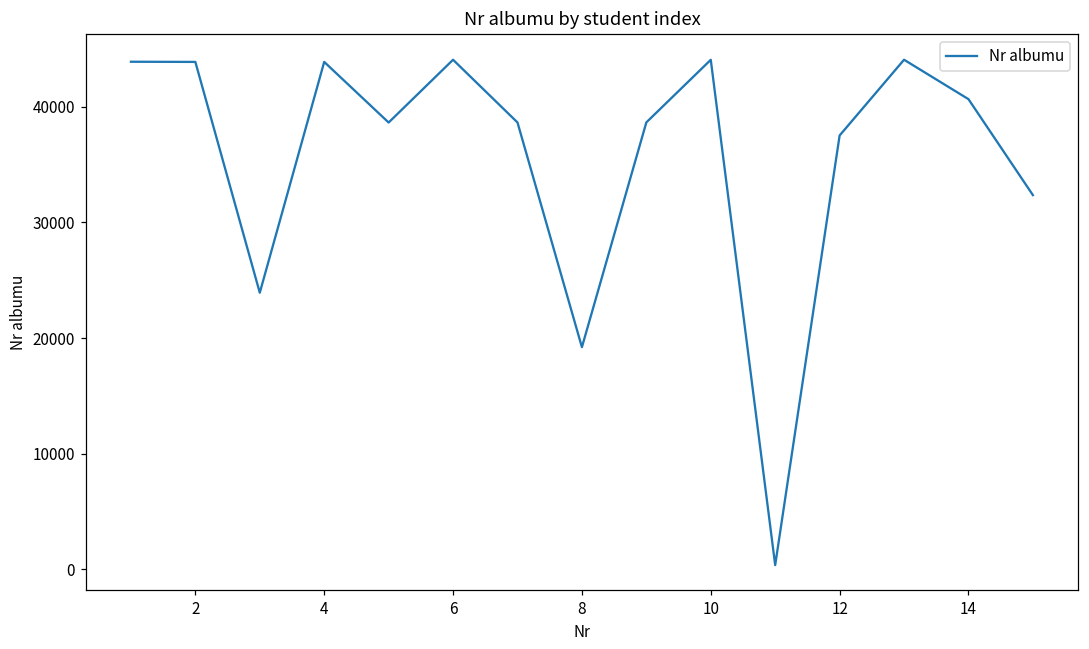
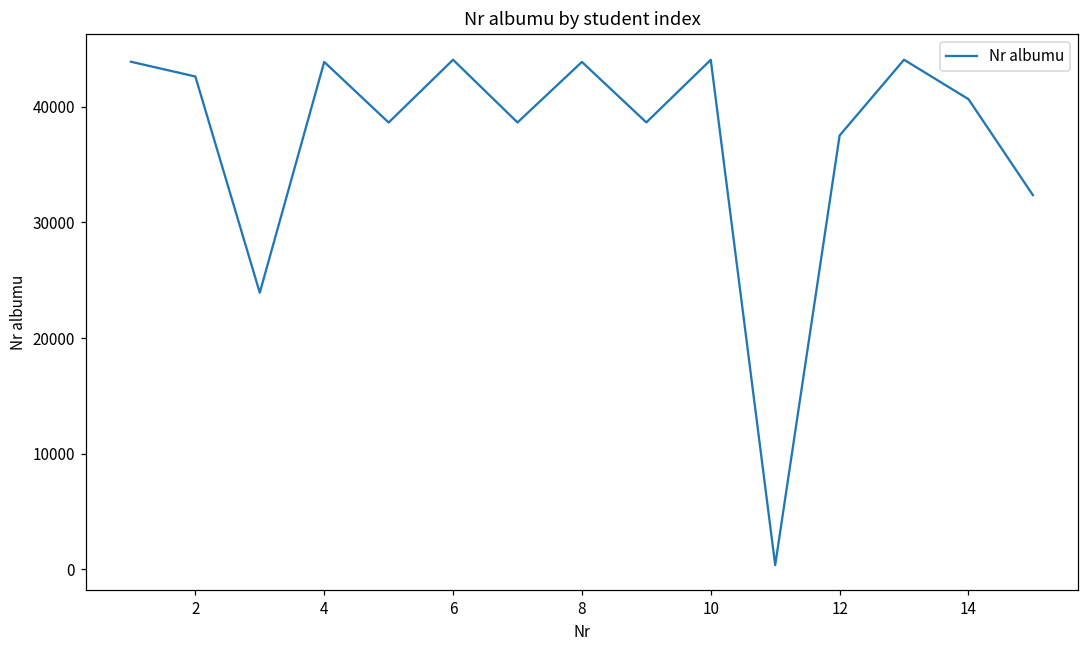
  {
-   "2": 43900,
+   "2": 42600,
    "4": 43900,
    "6": 44100,
-   "8": 19200,
+   "8": 43900,
    "10": 44100,
    "12": 37500,
    "14": 40700
  }
